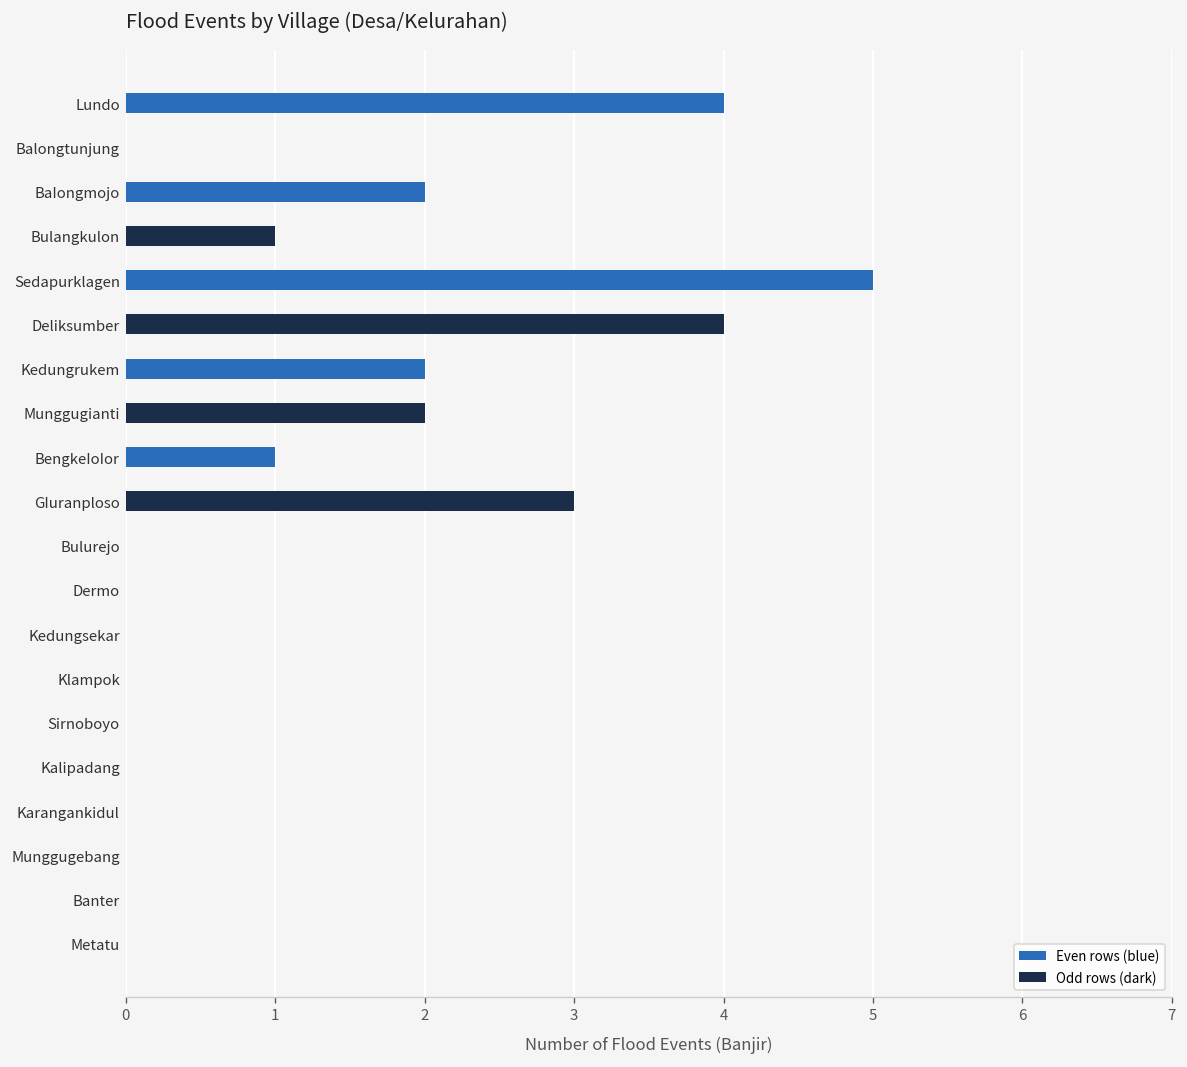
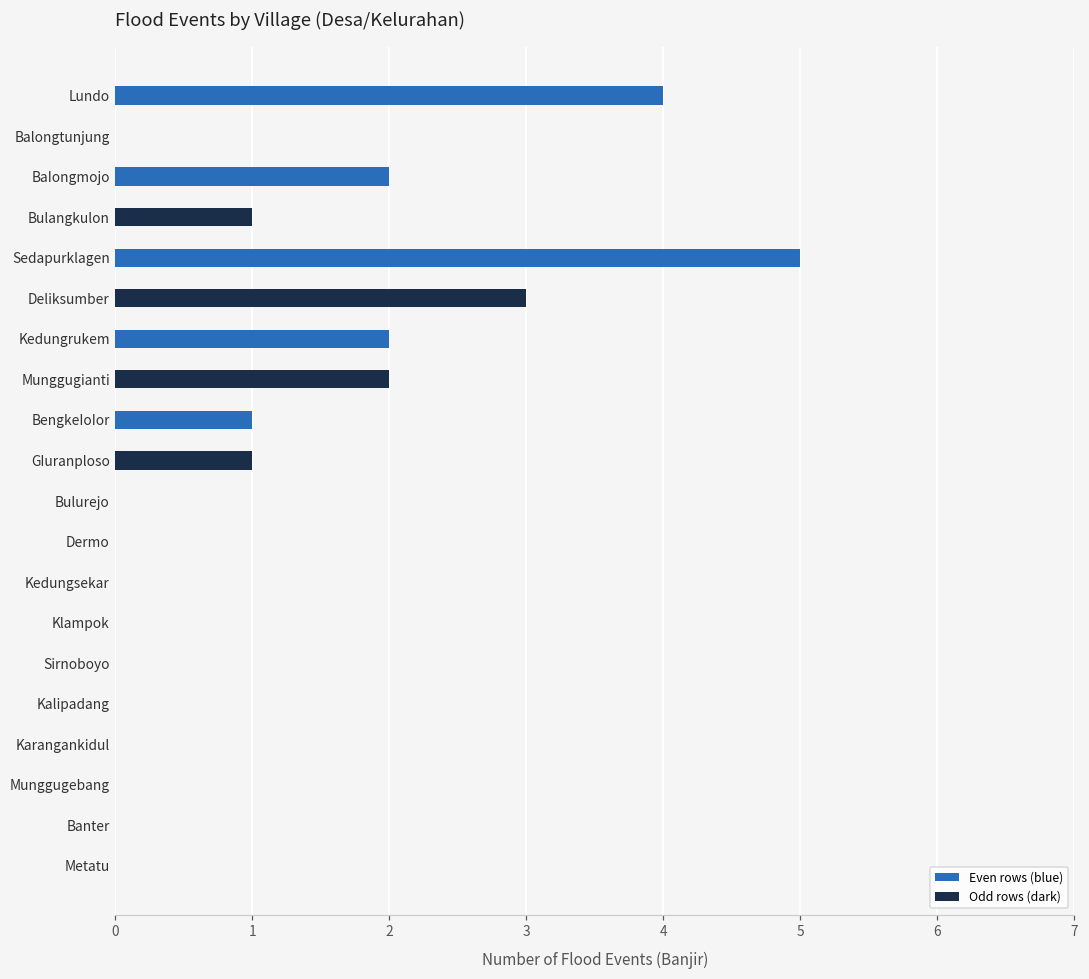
  {
    "Lundo": 4,
    "Balongtunjung": 0,
    "BaIongmojo": 2,
    "Bulangkulon": 1,
    "Sedapurklagen": 5,
-   "Deliksumber": 4,
+   "Deliksumber": 3,
    "Kedungrukem": 2,
    "Munggugianti": 2,
    "BengkeIoIor": 1,
-   "GIuranploso": 3,
+   "GIuranploso": 1,
    "Bulurejo": 0,
    "Dermo": 0,
    "Kedungsekar": 0,
    "Klampok": 0,
    "Sirnoboyo": 0,
    "Kalipadang": 0,
    "Karangankidul": 0,
    "Munggugebang": 0,
    "Banter": 0,
    "Metatu": 0
  }
